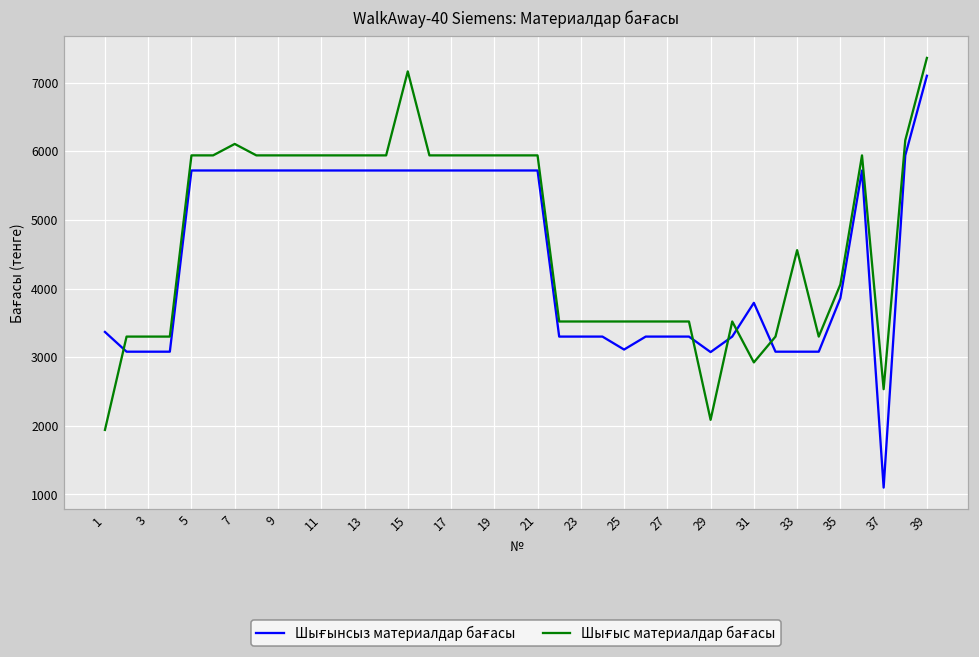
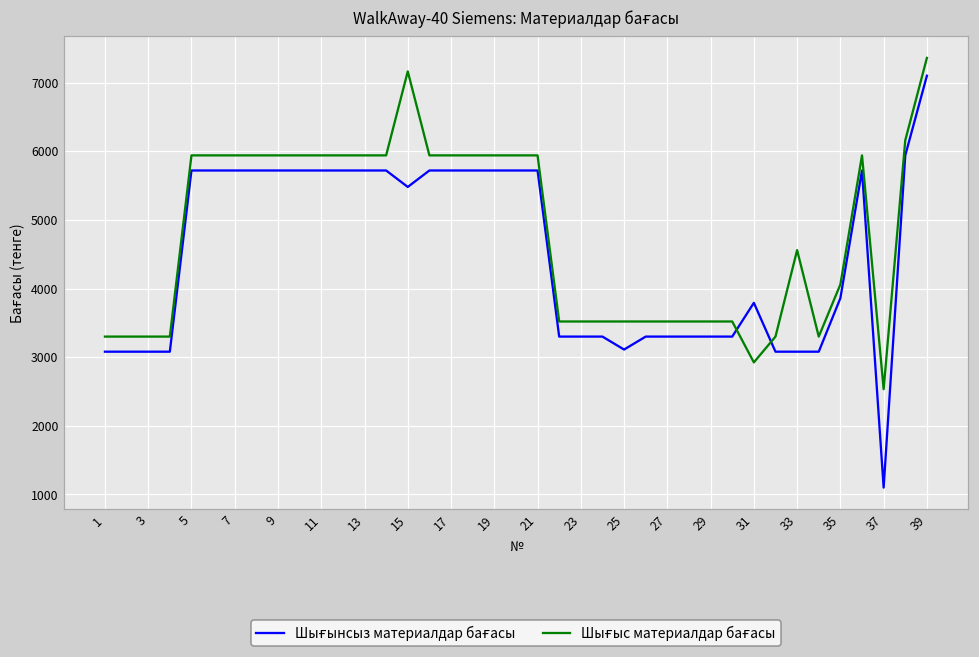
  {
    "Шығынсыз материалдар бағасы": {
-     "1": 3400,
+     "1": 3100,
      "3": 3100,
      "5": 5700,
      "7": 5700,
      "9": 5700,
      "11": 5700,
      "13": 5700,
-     "15": 5700,
+     "15": 5500,
      "17": 5700,
      "19": 5700,
      "21": 5700,
      "23": 3300,
      "25": 3100,
      "27": 3300,
-     "29": 3100,
+     "29": 3300,
      "31": 3800,
      "33": 3100,
      "35": 3900,
      "37": 1100,
      "39": 7100
    },
    "Шығыс материалдар бағасы": {
-     "1": 1900,
+     "1": 3300,
      "3": 3300,
      "5": 5900,
-     "7": 6100,
+     "7": 5900,
      "9": 5900,
      "11": 5900,
      "13": 5900,
      "15": 7200,
      "17": 5900,
      "19": 5900,
      "21": 5900,
      "23": 3500,
      "25": 3500,
      "27": 3500,
-     "29": 2100,
+     "29": 3500,
      "31": 2900,
      "33": 4600,
      "35": 4100,
      "37": 2500,
      "39": 7400
    }
  }
